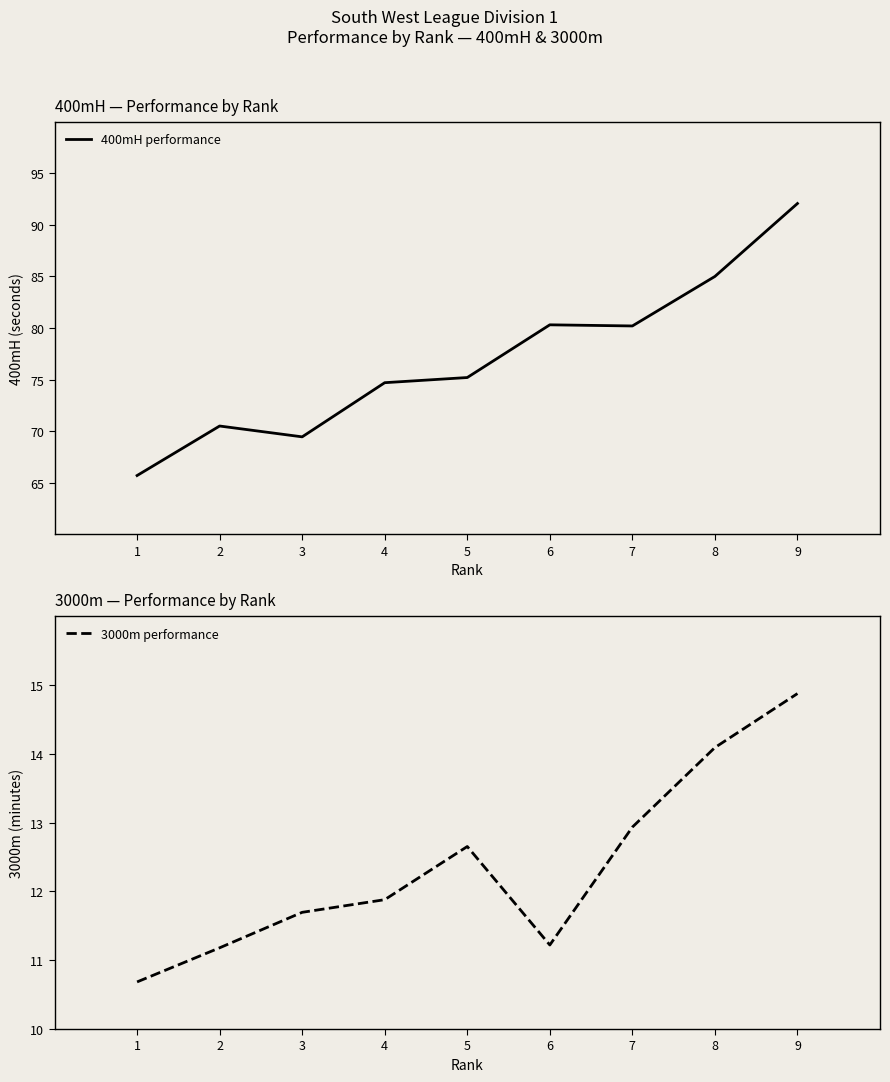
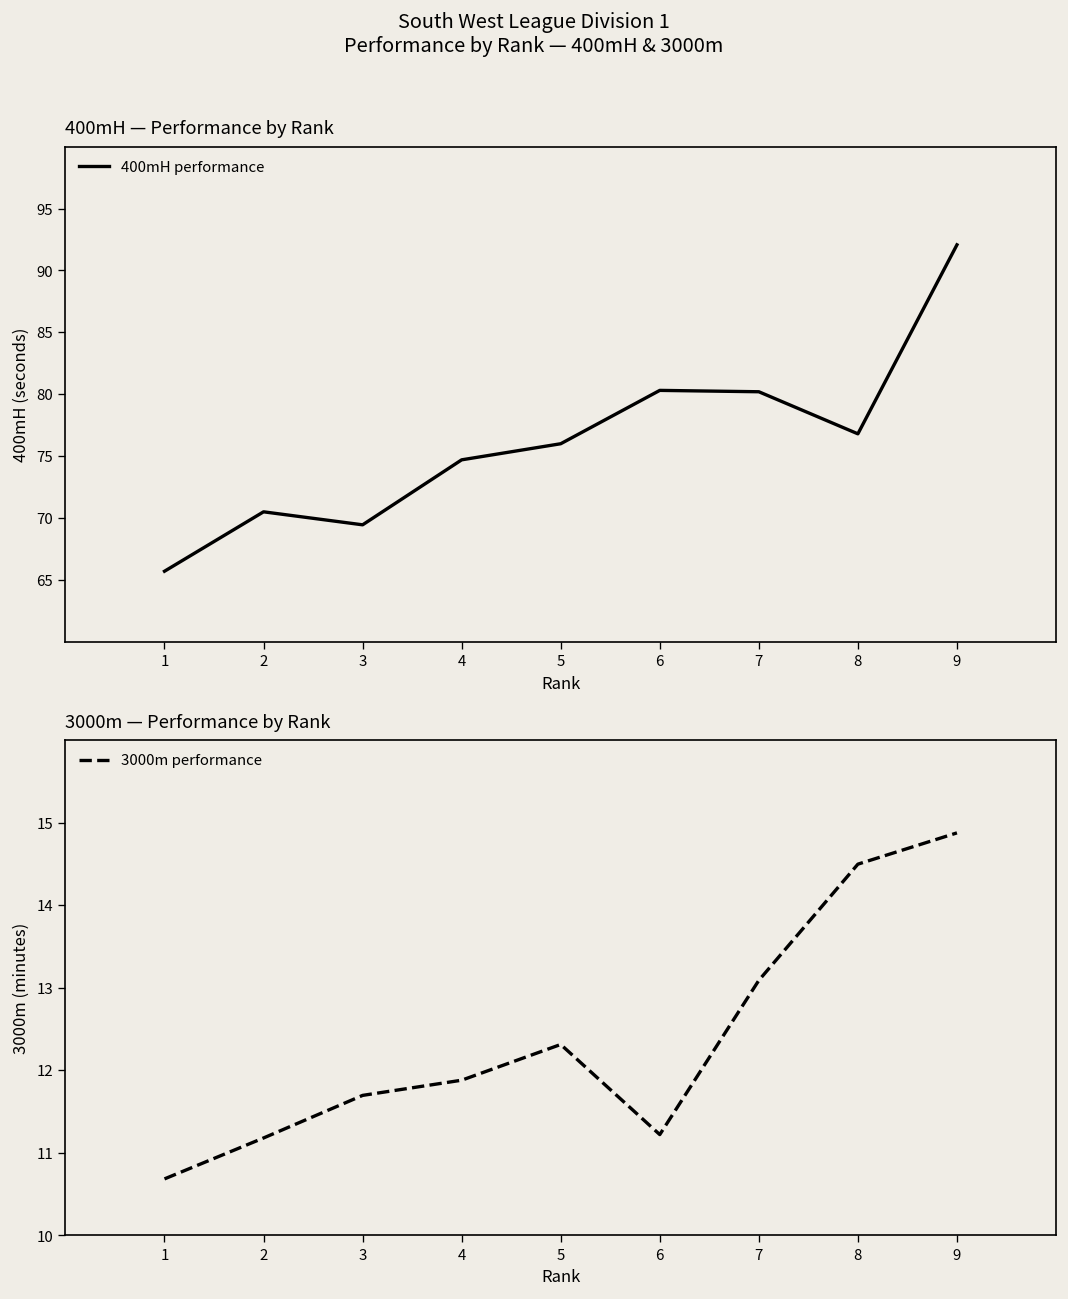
  {
    "400mH — Performance by Rank": {
      "1": 65.7,
      "2": 70.5,
      "3": 69.5,
      "4": 74.7,
-     "5": 75.2,
+     "5": 76.0,
      "6": 80.3,
      "7": 80.2,
-     "8": 85.0,
+     "8": 76.8,
      "9": 92.1
    },
    "3000m — Performance by Rank": {
      "1": 10.7,
      "2": 11.2,
      "3": 11.7,
      "4": 11.9,
-     "5": 12.7,
+     "5": 12.3,
      "6": 11.2,
-     "7": 12.9,
-     "8": 14.1,
+     "7": 13.1,
+     "8": 14.5,
      "9": 14.9
    }
  }
